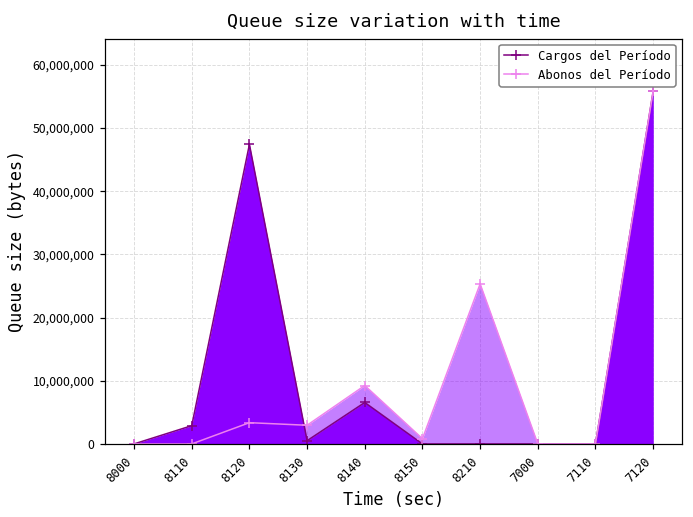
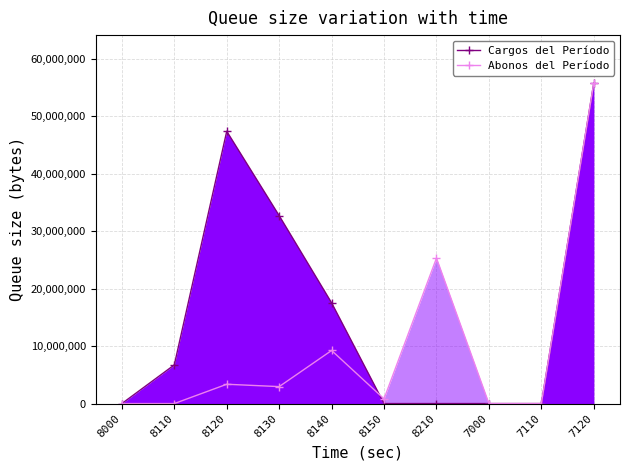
  {
    "Cargos del Período": {
-     "8110": "3,000,000",
+     "8110": "7,000,000",
      "8120": "47,000,000",
-     "8130": "1,000,000",
-     "8140": "7,000,000",
+     "8130": "33,000,000",
+     "8140": "18,000,000",
      "8150": "0",
      "8210": "0"
    },
    "Abonos del Período": {
      "8110": "0",
      "8120": "3,000,000",
      "8130": "3,000,000",
      "8140": "9,000,000",
      "8150": "1,000,000",
      "8210": "25,000,000"
    }
  }
